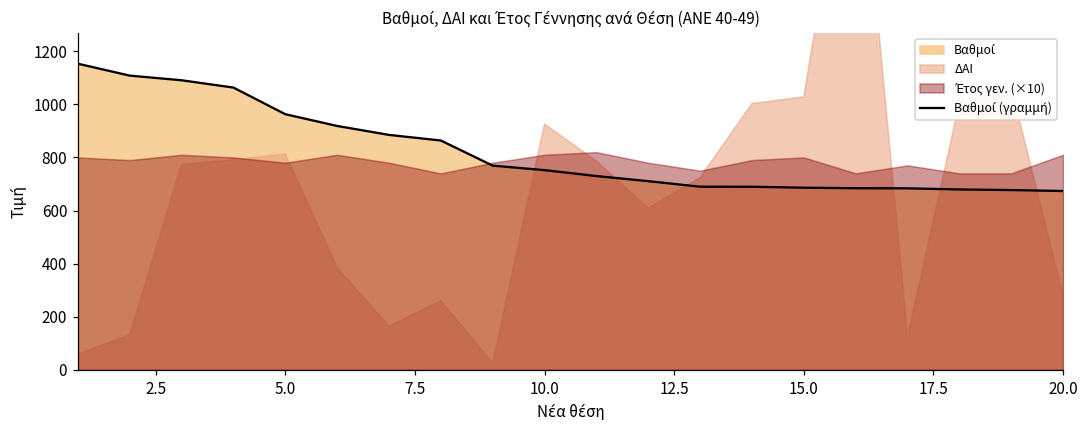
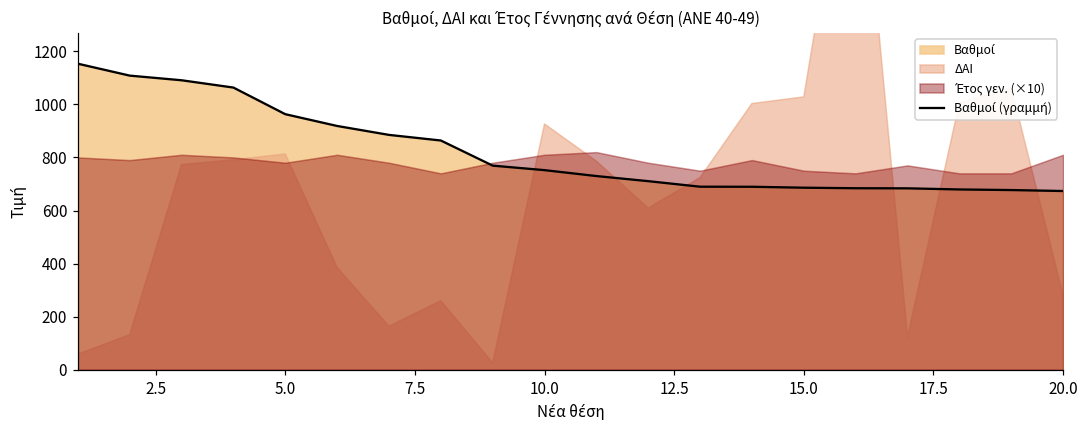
  {
    "Έτος γεν. (×10)": {
      "5.0": 780,
      "10.0": 810,
-     "15.0": 800,
+     "15.0": 750,
      "20.0": 810
    }
  }
